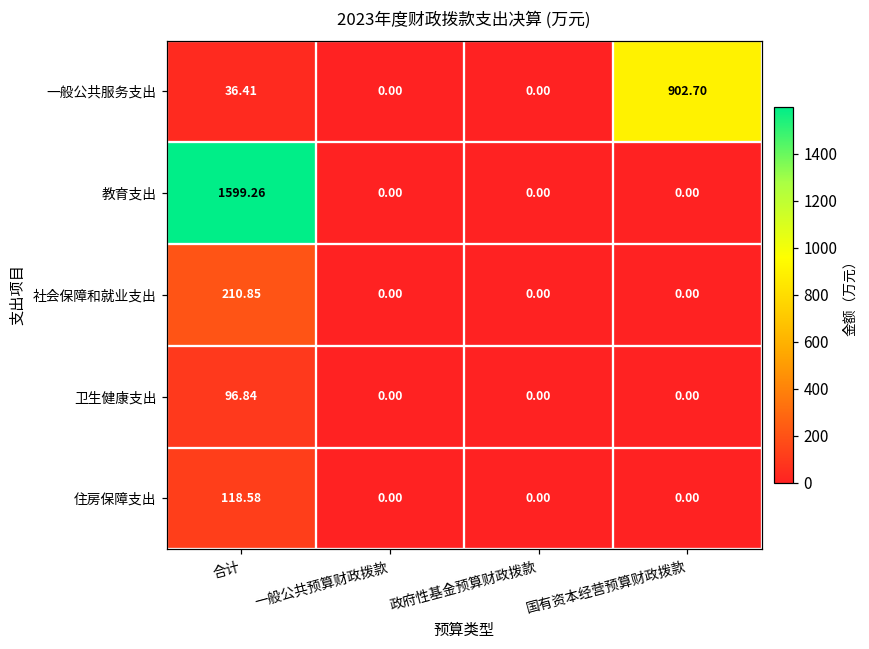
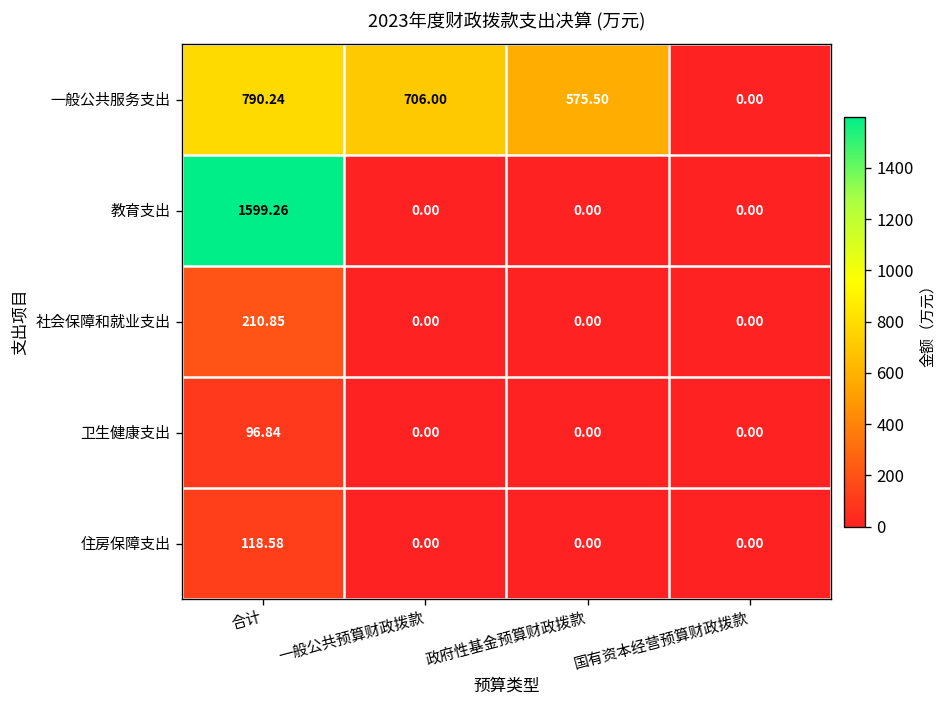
  {
    "一般公共服务支出": {
-     "合计": 36.41,
-     "一般公共预算财政拨款": 0.00,
-     "政府性基金预算财政拨款": 0.00,
-     "国有资本经营预算财政拨款": 902.70
+     "合计": 790.24,
+     "一般公共预算财政拨款": 706.00,
+     "政府性基金预算财政拨款": 575.50,
+     "国有资本经营预算财政拨款": 0.00
    },
    "教育支出": {
      "合计": 1599.26,
      "一般公共预算财政拨款": 0.00,
      "政府性基金预算财政拨款": 0.00,
      "国有资本经营预算财政拨款": 0.00
    },
    "社会保障和就业支出": {
      "合计": 210.85,
      "一般公共预算财政拨款": 0.00,
      "政府性基金预算财政拨款": 0.00,
      "国有资本经营预算财政拨款": 0.00
    },
    "卫生健康支出": {
      "合计": 96.84,
      "一般公共预算财政拨款": 0.00,
      "政府性基金预算财政拨款": 0.00,
      "国有资本经营预算财政拨款": 0.00
    },
    "住房保障支出": {
      "合计": 118.58,
      "一般公共预算财政拨款": 0.00,
      "政府性基金预算财政拨款": 0.00,
      "国有资本经营预算财政拨款": 0.00
    }
  }
